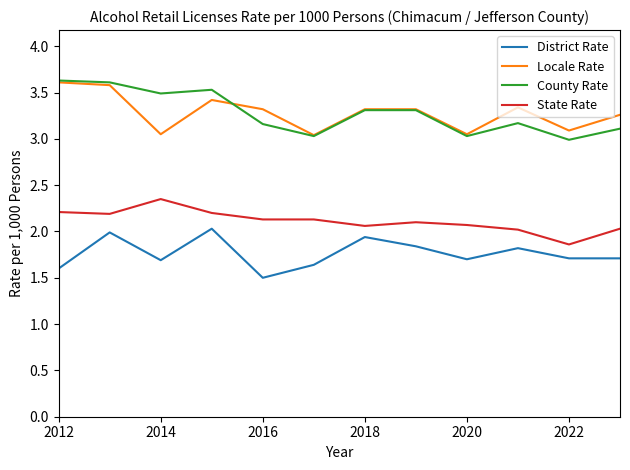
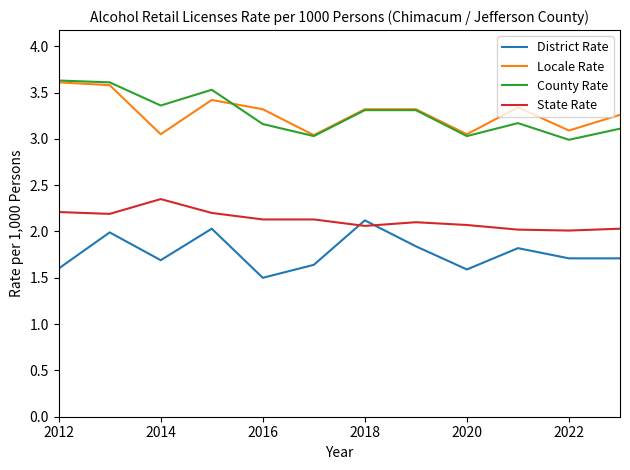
  {
    "District Rate": {
      "2012": 1.6,
      "2014": 1.7,
      "2016": 1.5,
-     "2018": 1.9,
-     "2020": 1.7,
+     "2018": 2.1,
+     "2020": 1.6,
      "2022": 1.7
    },
    "Locale Rate": {
      "2014": 3.1,
      "2016": 3.3,
      "2022": 3.1
    },
    "County Rate": {
-     "2014": 3.5,
+     "2014": 3.4,
      "2016": 3.2,
      "2022": 3.0
    },
    "State Rate": {
      "2012": 2.2,
      "2014": 2.4,
      "2016": 2.1,
      "2018": 2.1,
      "2020": 2.1,
-     "2022": 1.9
+     "2022": 2.0
    }
  }
